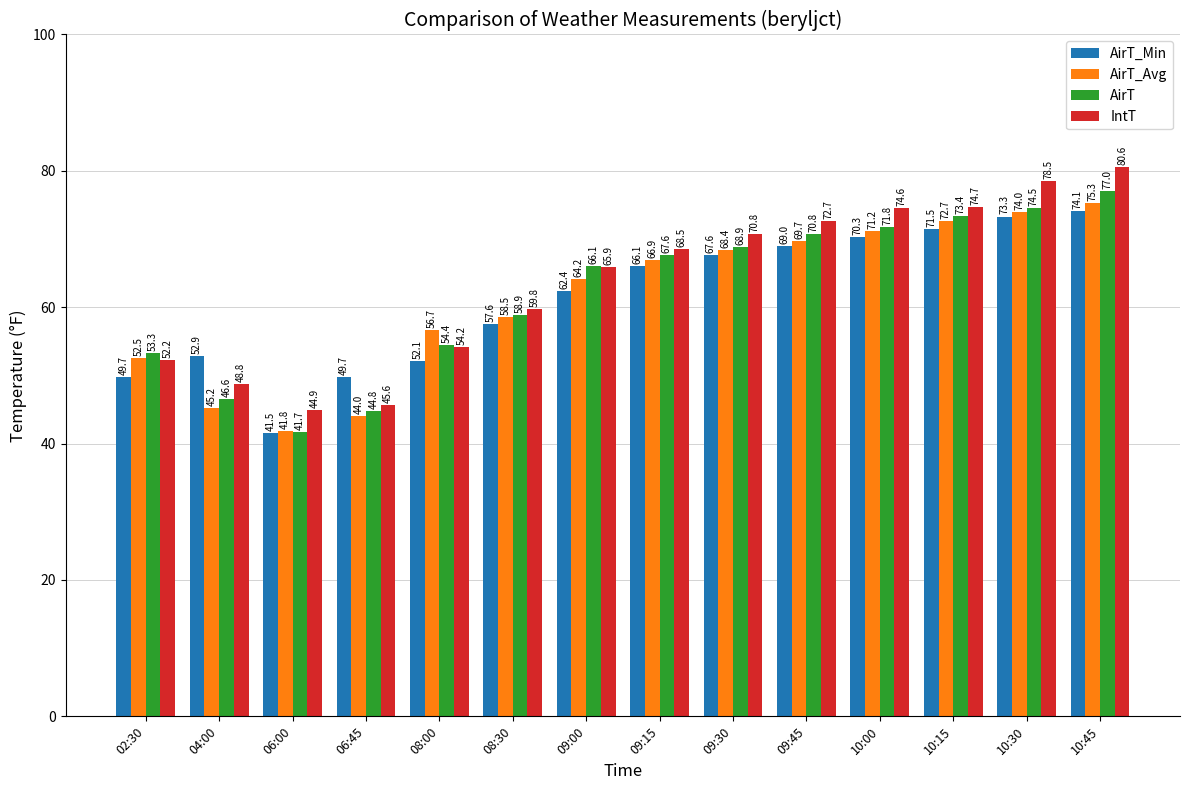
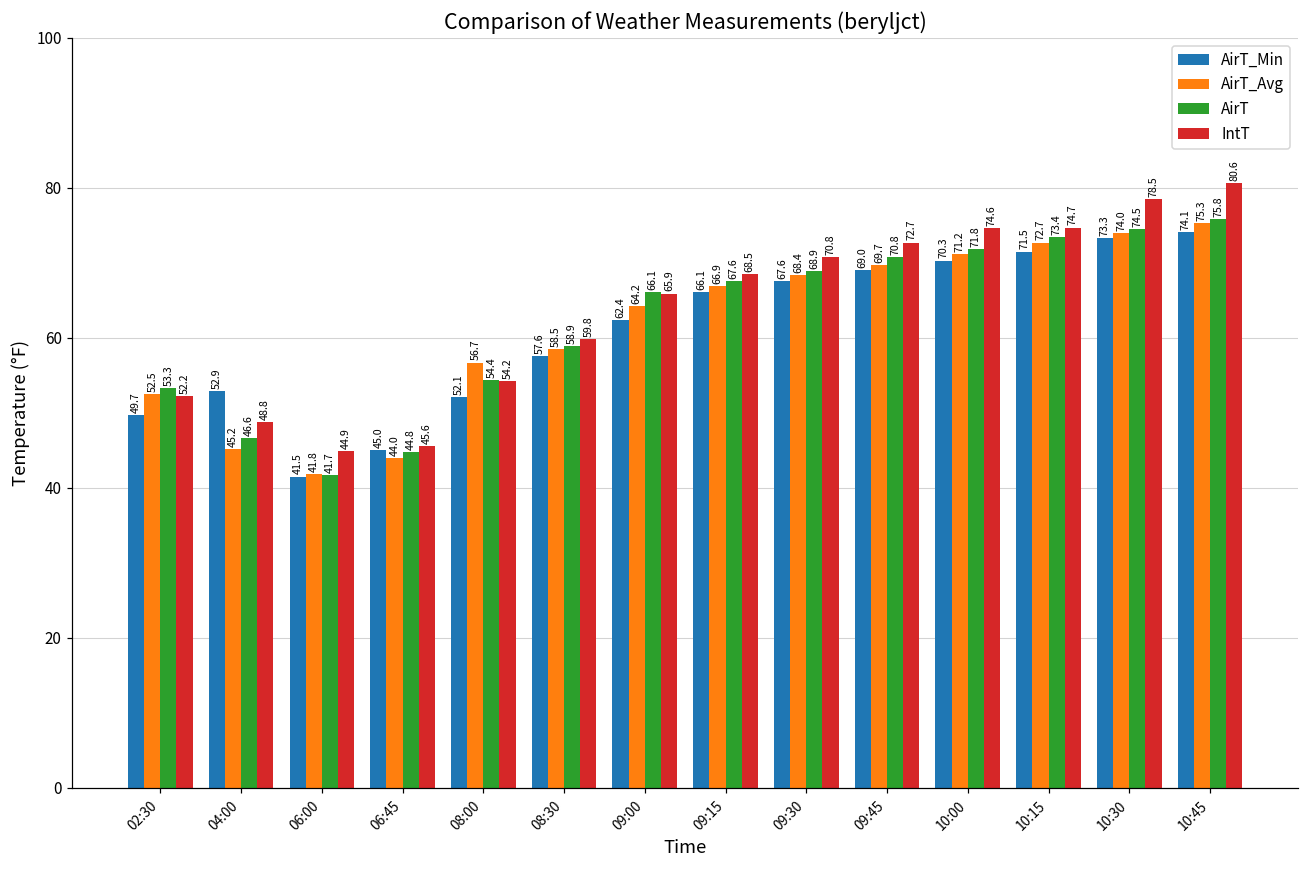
  {
    "AirT_Min": {
      "02:30": 49.7,
      "04:00": 52.9,
      "06:00": 41.5,
-     "06:45": 49.7,
+     "06:45": 45.0,
      "08:00": 52.1,
      "08:30": 57.6,
      "09:00": 62.4,
      "09:15": 66.1,
      "09:30": 67.6,
      "09:45": 69.0,
      "10:00": 70.3,
      "10:15": 71.5,
      "10:30": 73.3,
      "10:45": 74.1
    },
    "AirT_Avg": {
      "02:30": 52.5,
      "04:00": 45.2,
      "06:00": 41.8,
      "06:45": 44.0,
      "08:00": 56.7,
      "08:30": 58.5,
      "09:00": 64.2,
      "09:15": 66.9,
      "09:30": 68.4,
      "09:45": 69.7,
      "10:00": 71.2,
      "10:15": 72.7,
      "10:30": 74.0,
      "10:45": 75.3
    },
    "AirT": {
      "02:30": 53.3,
      "04:00": 46.6,
      "06:00": 41.7,
      "06:45": 44.8,
      "08:00": 54.4,
      "08:30": 58.9,
      "09:00": 66.1,
      "09:15": 67.6,
      "09:30": 68.9,
      "09:45": 70.8,
      "10:00": 71.8,
      "10:15": 73.4,
      "10:30": 74.5,
-     "10:45": 77.0
+     "10:45": 75.8
    },
    "IntT": {
      "02:30": 52.2,
      "04:00": 48.8,
      "06:00": 44.9,
      "06:45": 45.6,
      "08:00": 54.2,
      "08:30": 59.8,
      "09:00": 65.9,
      "09:15": 68.5,
      "09:30": 70.8,
      "09:45": 72.7,
      "10:00": 74.6,
      "10:15": 74.7,
      "10:30": 78.5,
      "10:45": 80.6
    }
  }
